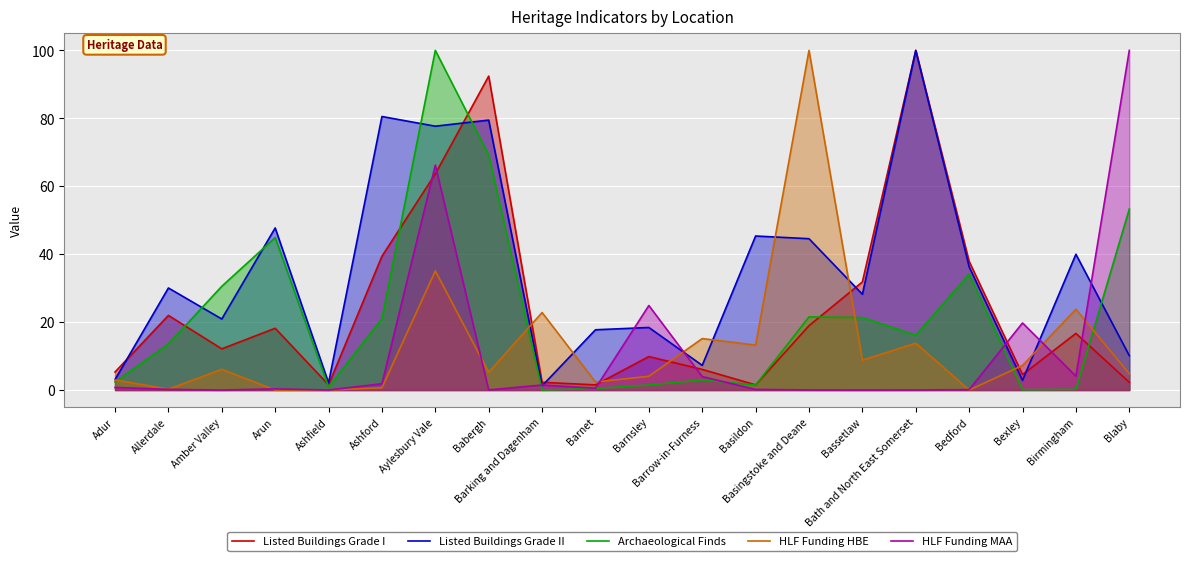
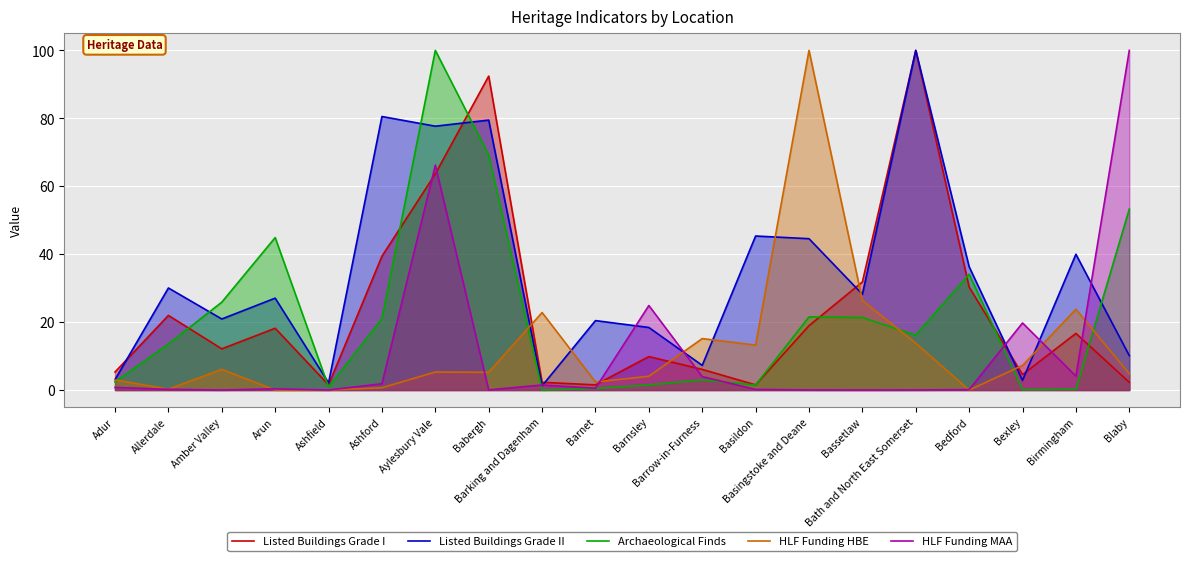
  {
    "Listed Buildings Grade I": {
      "Adur": 5,
      "Allerdale": 22,
      "Amber Valley": 12,
      "Arun": 18,
      "Ashford": 39,
      "Aylesbury Vale": 64,
      "Babergh": 92,
      "Barking and Dagenham": 2,
      "Barnet": 2,
      "Barnsley": 10,
      "Barrow-in-Furness": 6,
      "Basingstoke and Deane": 19,
      "Bassetlaw": 32,
-     "Bedford": 38,
+     "Bedford": 30,
      "Bexley": 5,
      "Birmingham": 17,
      "Blaby": 2
    },
    "Listed Buildings Grade II": {
      "Allerdale": 30,
      "Amber Valley": 21,
-     "Arun": 48,
+     "Arun": 27,
      "Ashford": 81,
      "Aylesbury Vale": 78,
      "Babergh": 79,
-     "Barnet": 18,
+     "Barnet": 20,
      "Barnsley": 18,
      "Barrow-in-Furness": 7,
      "Basildon": 45,
      "Basingstoke and Deane": 45,
      "Bassetlaw": 28,
      "Bedford": 36,
      "Bexley": 3,
      "Birmingham": 40,
      "Blaby": 10
    },
    "Archaeological Finds": {
      "Allerdale": 14,
-     "Amber Valley": 31,
+     "Amber Valley": 26,
      "Arun": 45,
      "Ashford": 21,
      "Aylesbury Vale": 100,
      "Babergh": 69,
      "Barking and Dagenham": 0,
      "Barnsley": 1,
      "Barrow-in-Furness": 3,
      "Basingstoke and Deane": 22,
      "Bassetlaw": 21,
      "Bath and North East Somerset": 16,
      "Bedford": 34,
      "Bexley": 0,
      "Birmingham": 0,
      "Blaby": 53
    },
    "HLF Funding HBE": {
      "Amber Valley": 6,
      "Ashford": 1,
-     "Aylesbury Vale": 35,
+     "Aylesbury Vale": 5,
      "Babergh": 5,
      "Barking and Dagenham": 23,
      "Barnet": 2,
      "Barnsley": 4,
      "Barrow-in-Furness": 15,
      "Basildon": 13,
      "Basingstoke and Deane": 100,
-     "Bassetlaw": 9,
+     "Bassetlaw": 26,
      "Bath and North East Somerset": 14,
      "Bexley": 7,
      "Birmingham": 24,
      "Blaby": 5
    },
    "HLF Funding MAA": {
      "Adur": 1,
      "Amber Valley": 0,
      "Ashford": 2,
      "Aylesbury Vale": 66,
      "Babergh": 0,
      "Barnsley": 25,
      "Barrow-in-Furness": 4,
      "Basildon": 0,
      "Basingstoke and Deane": 0,
      "Bassetlaw": 0,
      "Bath and North East Somerset": 0,
      "Bexley": 20,
      "Birmingham": 4,
      "Blaby": 100
    }
  }
